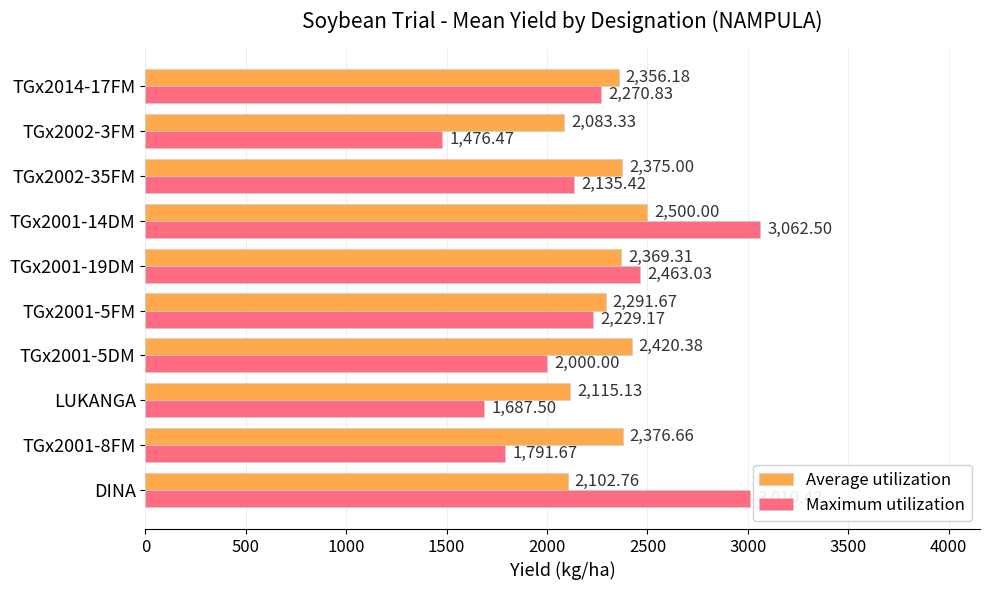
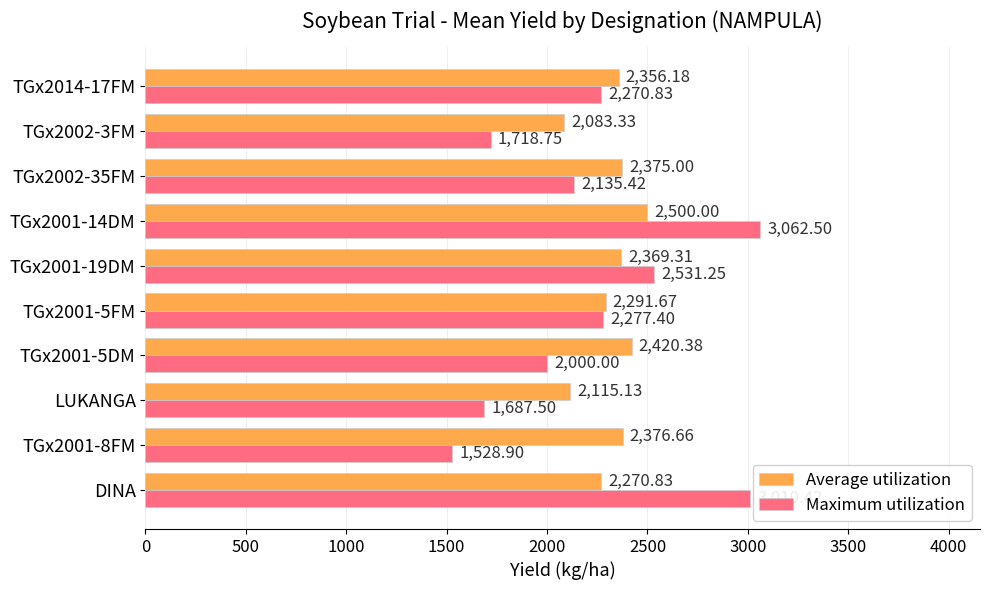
  {
    "Average utilization": {
      "TGx2014-17FM": "2,356.18",
      "TGx2002-3FM": "2,083.33",
      "TGx2002-35FM": "2,375.00",
      "TGx2001-14DM": "2,500.00",
      "TGx2001-19DM": "2,369.31",
      "TGx2001-5FM": "2,291.67",
      "TGx2001-5DM": "2,420.38",
      "LUKANGA": "2,115.13",
      "TGx2001-8FM": "2,376.66",
-     "DINA": "2,102.76"
+     "DINA": "2,270.83"
    },
    "Maximum utilization": {
      "TGx2014-17FM": "2,270.83",
-     "TGx2002-3FM": "1,476.47",
+     "TGx2002-3FM": "1,718.75",
      "TGx2002-35FM": "2,135.42",
      "TGx2001-14DM": "3,062.50",
-     "TGx2001-19DM": "2,463.03",
-     "TGx2001-5FM": "2,229.17",
+     "TGx2001-19DM": "2,531.25",
+     "TGx2001-5FM": "2,277.40",
      "TGx2001-5DM": "2,000.00",
      "LUKANGA": "1,687.50",
-     "TGx2001-8FM": "1,791.67"
+     "TGx2001-8FM": "1,528.90"
    }
  }
